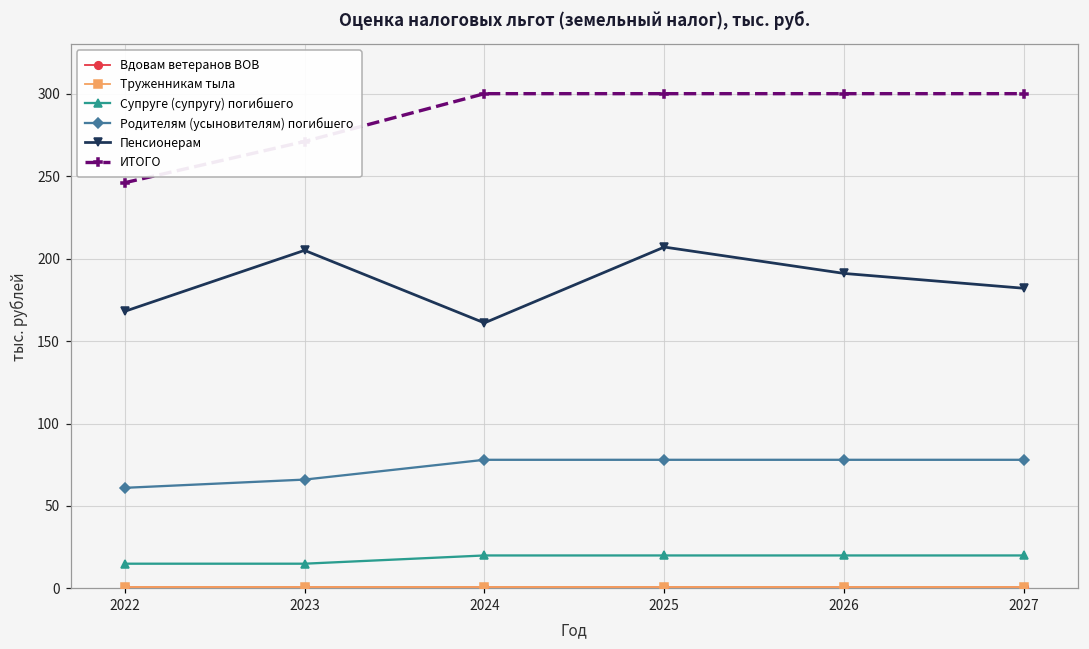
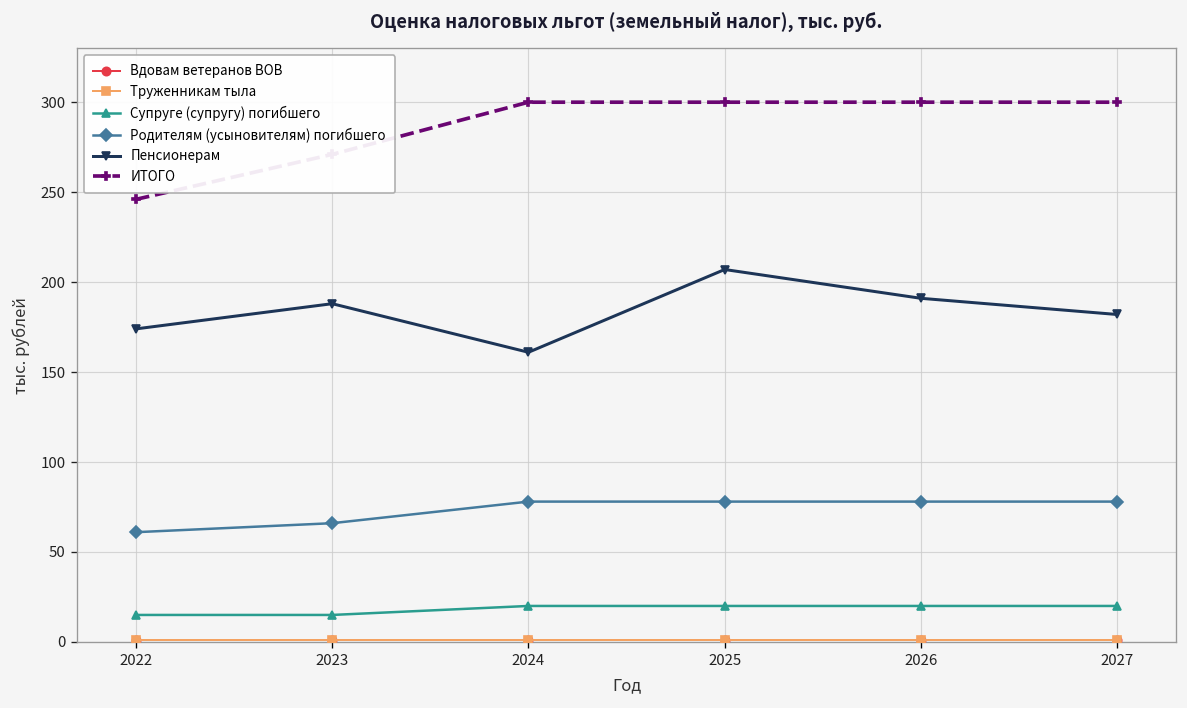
  {
    "Труженникам тыла": {
      "2022": 1,
      "2023": 1,
      "2024": 1,
      "2025": 1,
      "2026": 1,
      "2027": 1
    },
    "Пенсионерам": {
-     "2022": 168,
-     "2023": 205,
+     "2022": 174,
+     "2023": 188,
      "2024": 161,
      "2025": 207,
      "2026": 191,
      "2027": 182
    },
    "ИТОГО": {
      "2022": 246,
      "2024": 300,
      "2025": 300,
      "2026": 300,
      "2027": 300
    }
  }
